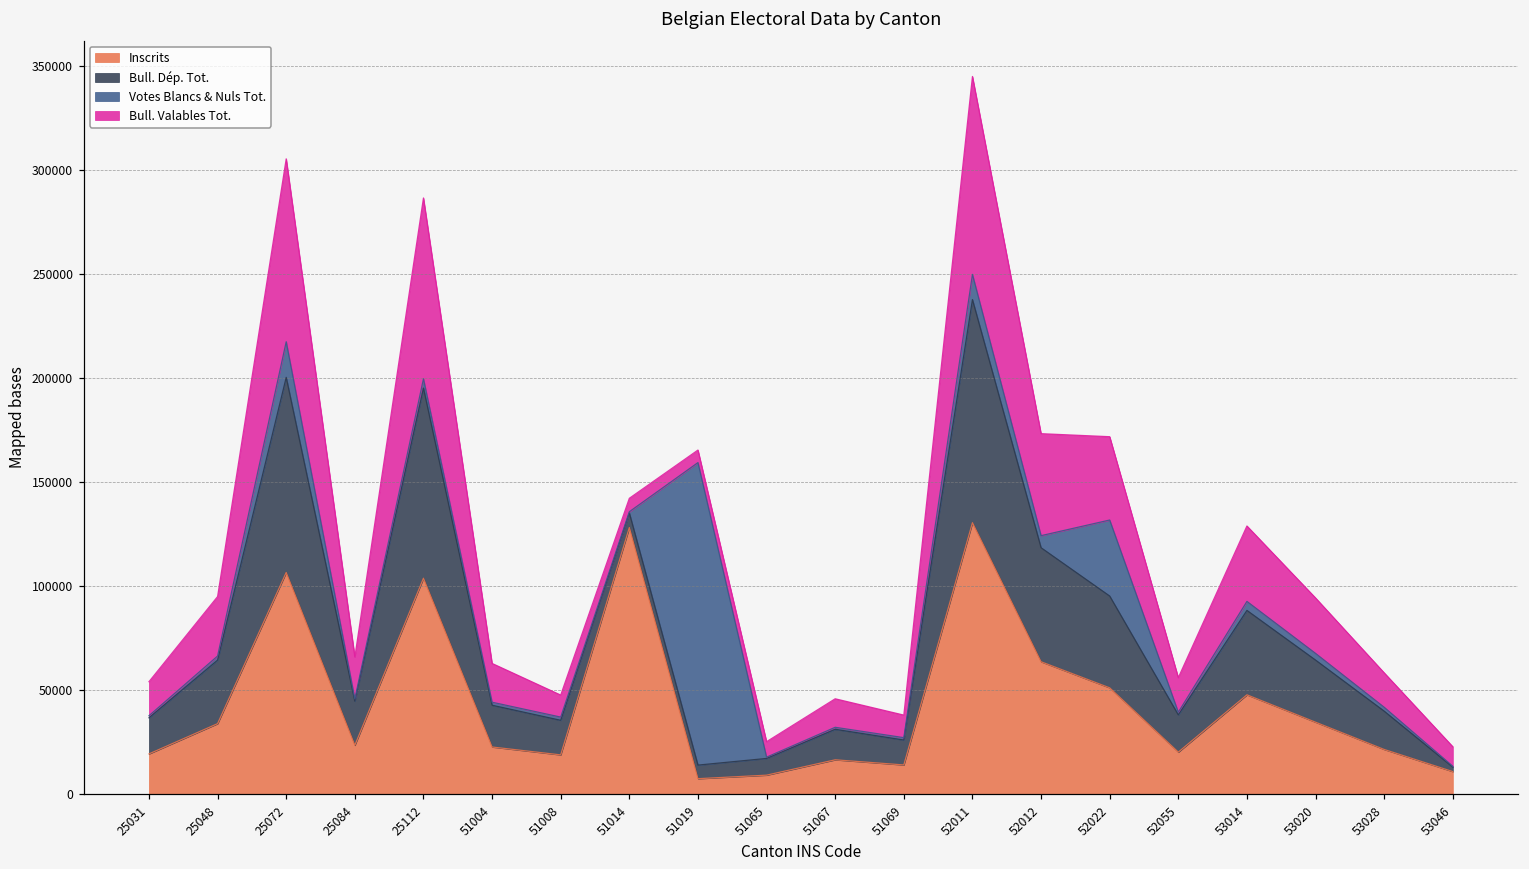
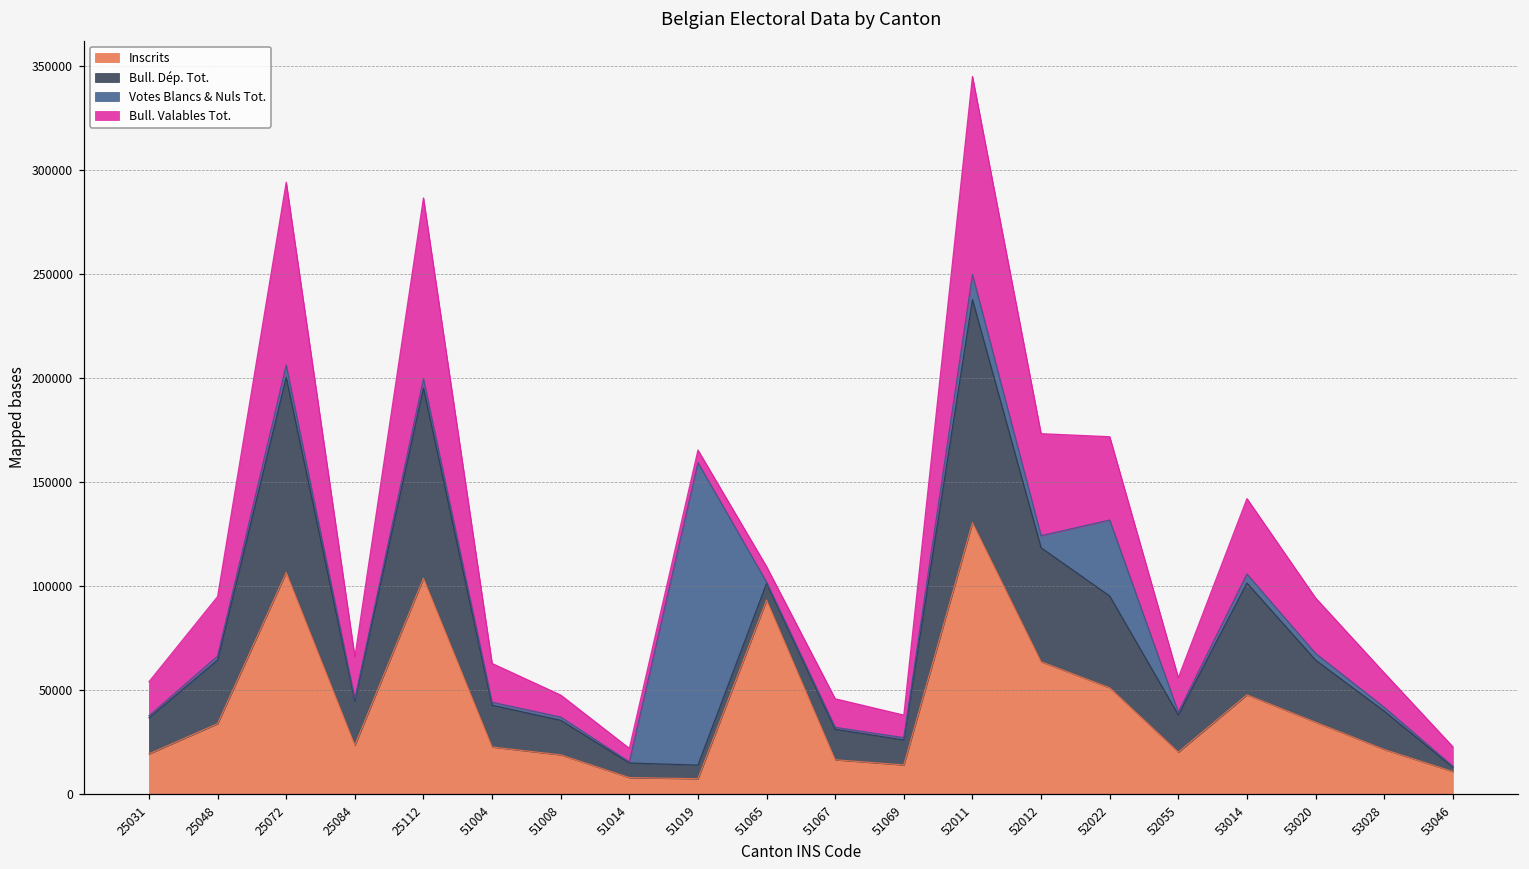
  {
    "Inscrits": {
      "25031": 19000,
      "25048": 34000,
      "25072": 106000,
      "25084": 23000,
      "25112": 104000,
      "51004": 23000,
      "51008": 19000,
-     "51014": 128000,
+     "51014": 8000,
      "51019": 7000,
-     "51065": 9000,
+     "51065": 93000,
      "51067": 16000,
      "51069": 14000,
      "52011": 130000,
      "52012": 64000,
      "52022": 51000,
      "52055": 20000,
      "53014": 48000,
      "53020": 34000,
      "53028": 21000,
      "53046": 11000
    },
    "Bull. Dép. Tot.": {
      "25048": 31000,
      "25072": 94000,
      "25112": 91000,
      "51004": 20000,
      "51008": 17000,
      "51019": 7000,
      "52011": 107000,
      "52012": 55000,
      "52022": 44000,
-     "53014": 41000,
+     "53014": 54000,
      "53020": 30000,
      "53028": 18000
    },
    "Votes Blancs & Nuls Tot.": {
      "25048": 2000,
-     "25072": 17000,
+     "25072": 6000,
      "25112": 4000,
      "51004": 1000,
      "51008": 2000,
      "51019": 145000,
      "52011": 12000,
      "52012": 6000,
      "52022": 37000,
      "53014": 4000,
      "53020": 3000,
      "53028": 2000
    },
    "Bull. Valables Tot.": {
      "25031": 16000,
      "25048": 29000,
      "25072": 88000,
      "25084": 20000,
      "25112": 87000,
      "51004": 19000,
      "51008": 11000,
      "51014": 6000,
      "51019": 6000,
      "51065": 7000,
      "51067": 14000,
      "51069": 11000,
      "52011": 95000,
      "52012": 49000,
      "52022": 40000,
      "52055": 17000,
      "53014": 36000,
      "53020": 27000,
      "53028": 17000,
      "53046": 9000
    }
  }
